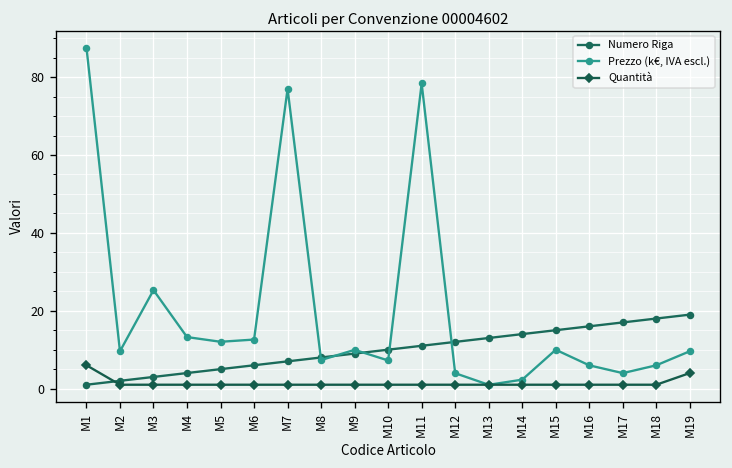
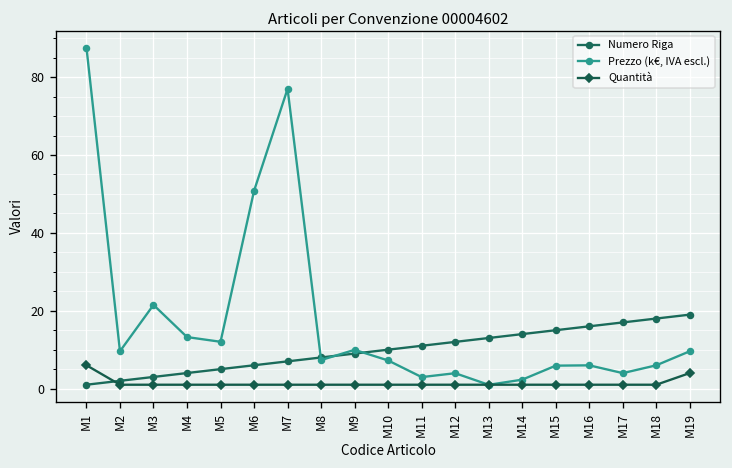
  {
    "Prezzo (k€, IVA escl.)": {
      "M1": 88,
      "M2": 10,
-     "M3": 25,
+     "M3": 22,
      "M4": 13,
      "M5": 12,
-     "M6": 13,
+     "M6": 51,
      "M7": 77,
      "M9": 10,
      "M10": 7,
-     "M11": 78,
+     "M11": 3,
      "M12": 4,
      "M14": 2,
-     "M15": 10,
+     "M15": 6,
      "M16": 6,
      "M17": 4,
      "M18": 6,
      "M19": 10
    }
  }
